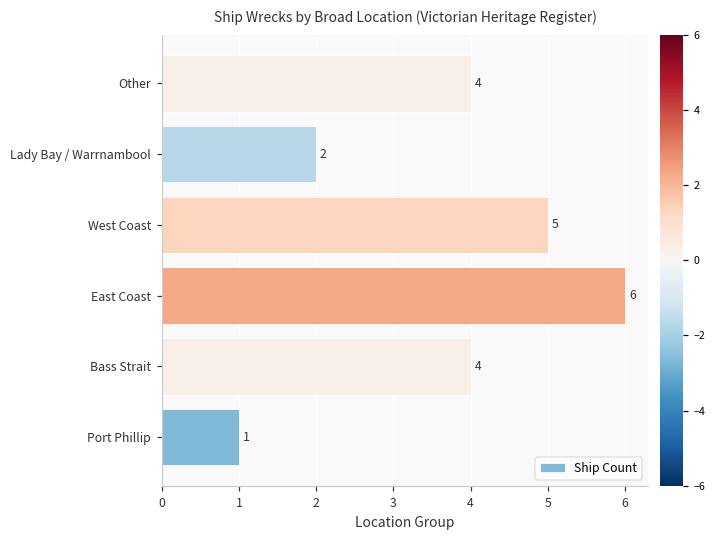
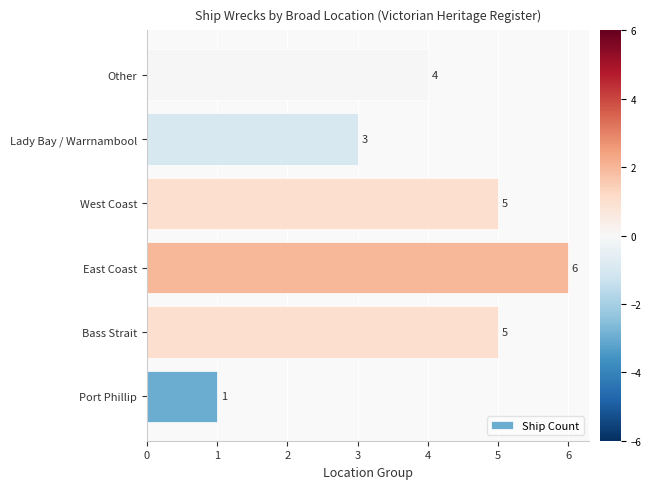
  {
    "Other": 4,
-   "Lady Bay / Warrnambool": 2,
+   "Lady Bay / Warrnambool": 3,
    "West Coast": 5,
    "East Coast": 6,
-   "Bass Strait": 4,
+   "Bass Strait": 5,
    "Port Phillip": 1
  }
